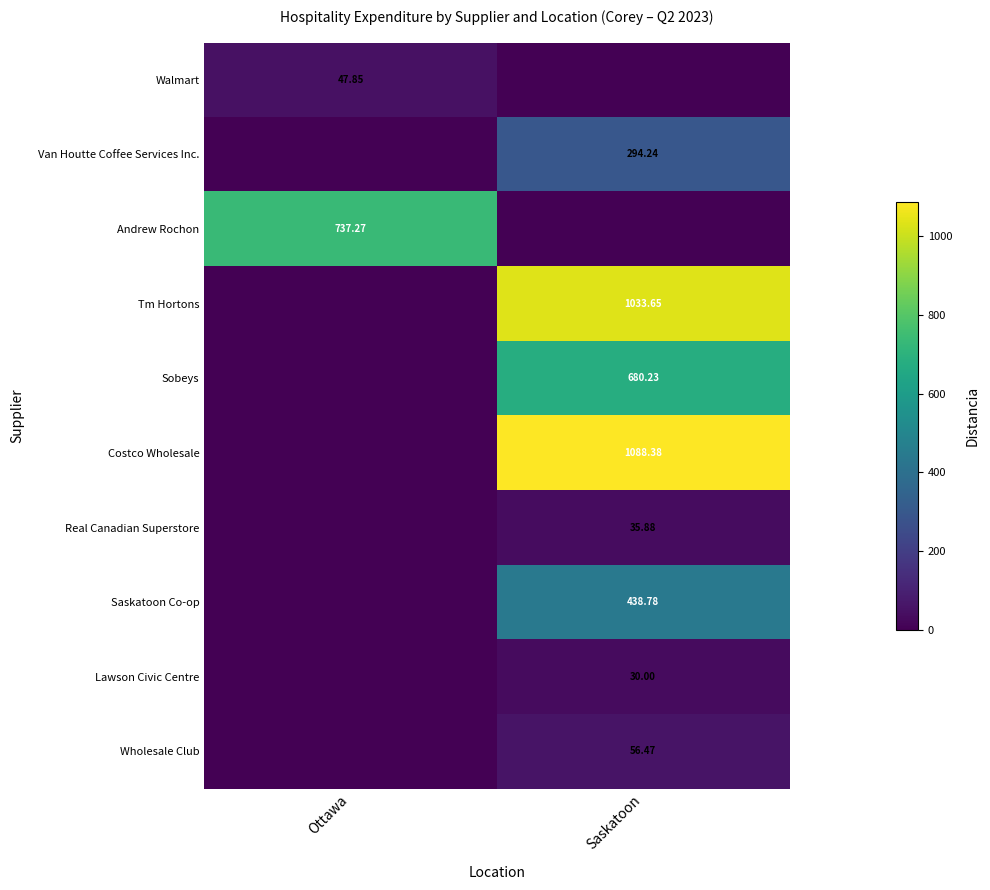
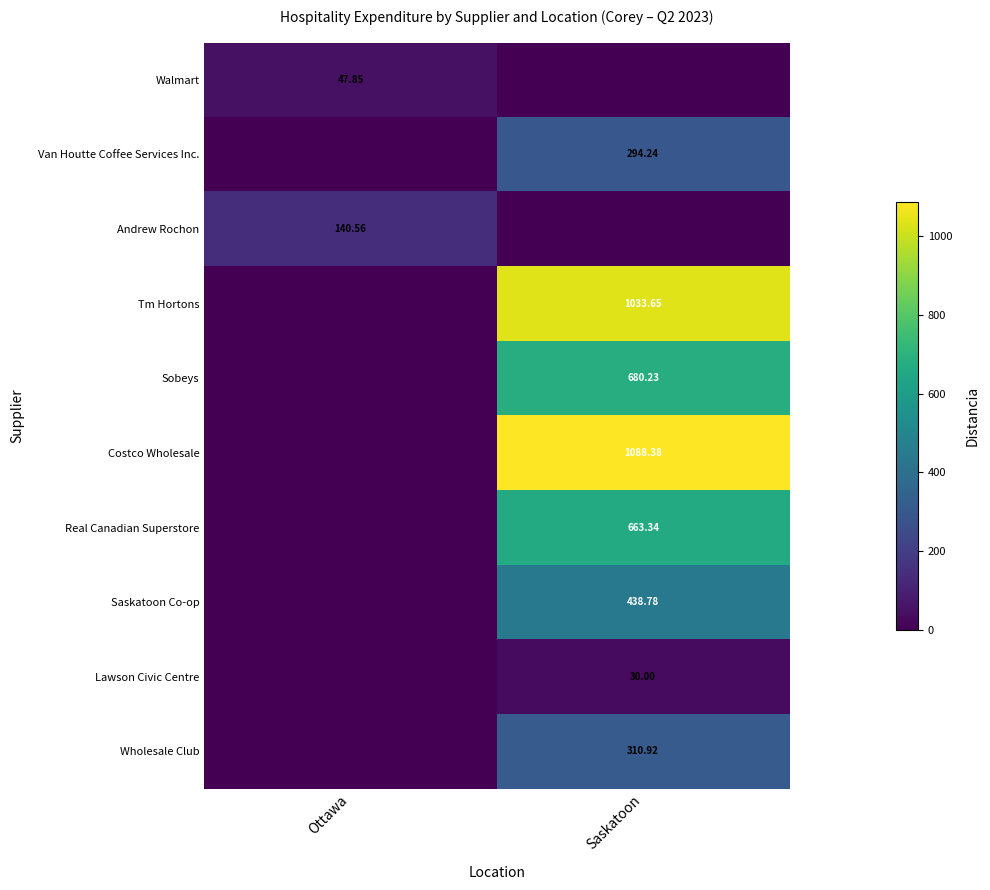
  {
    "Walmart": {
      "Ottawa": 47.85
    },
    "Van Houtte Coffee Services Inc.": {
      "Saskatoon": 294.24
    },
    "Andrew Rochon": {
-     "Ottawa": 737.27
+     "Ottawa": 140.56
    },
    "Tm Hortons": {
      "Saskatoon": 1033.65
    },
    "Sobeys": {
      "Saskatoon": 680.23
    },
    "Costco Wholesale": {
      "Saskatoon": 1088.38
    },
    "Real Canadian Superstore": {
-     "Saskatoon": 35.88
+     "Saskatoon": 663.34
    },
    "Saskatoon Co-op": {
      "Saskatoon": 438.78
    },
    "Lawson Civic Centre": {
      "Saskatoon": 30.00
    },
    "Wholesale Club": {
-     "Saskatoon": 56.47
+     "Saskatoon": 310.92
    }
  }
